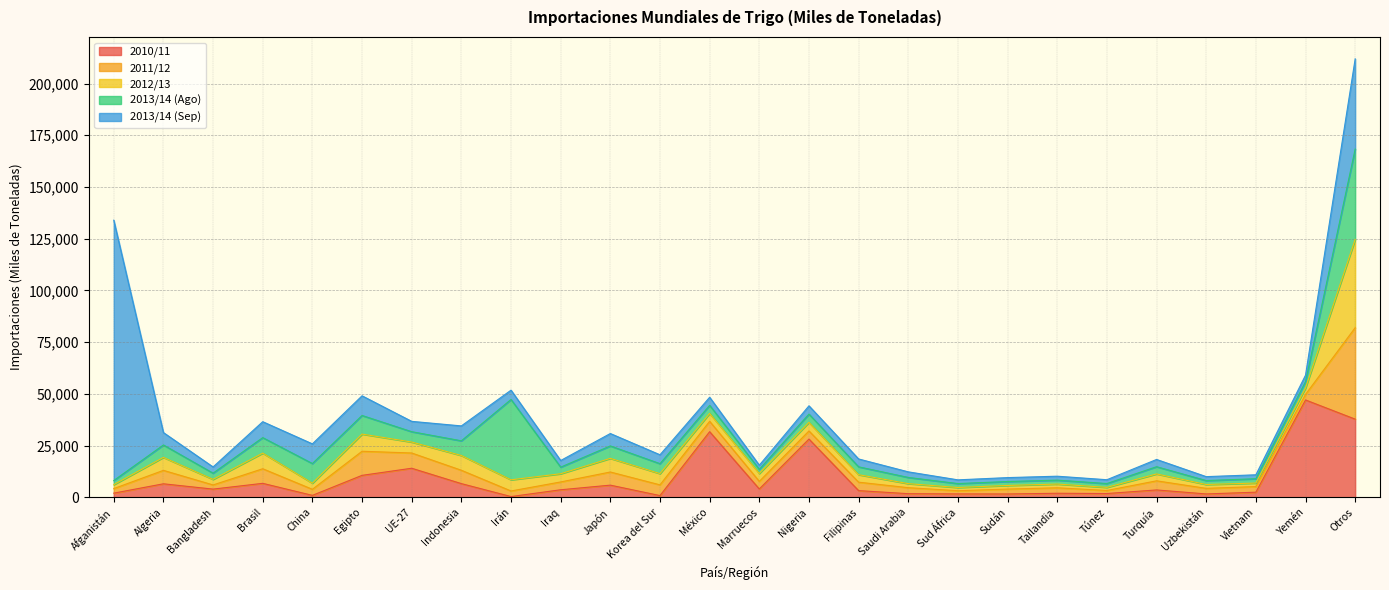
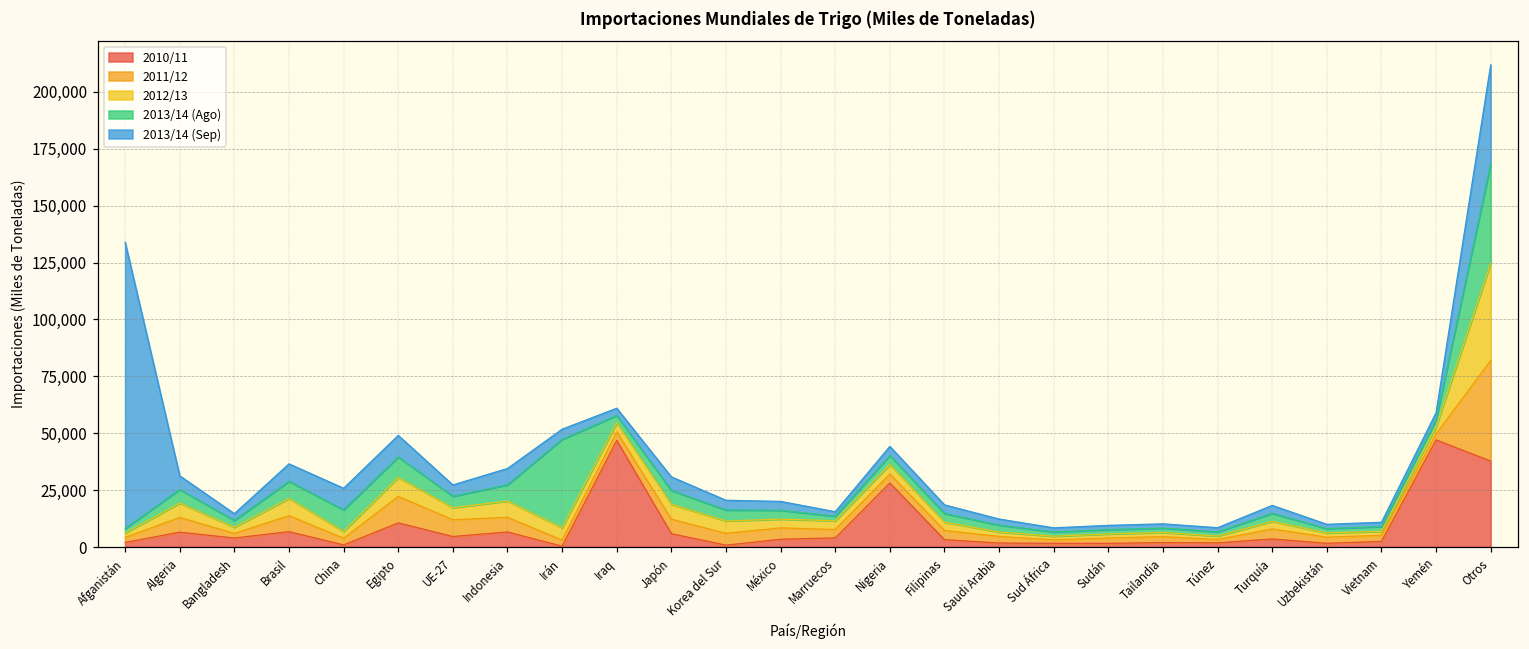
  {
    "2010/11": {
      "Afganistán": "2,000",
      "Algeria": "7,000",
      "Bangladesh": "4,000",
      "Brasil": "7,000",
      "China": "1,000",
      "Egipto": "11,000",
-     "UE-27": "14,000",
+     "UE-27": "5,000",
      "Indonesia": "7,000",
      "Irán": "0",
-     "Iraq": "4,000",
+     "Iraq": "47,000",
      "Japón": "6,000",
      "Korea del Sur": "1,000",
-     "México": "32,000",
+     "México": "3,000",
      "Marruecos": "4,000",
      "Nigeria": "28,000",
      "Filipinas": "3,000",
      "Saudi Arabia": "2,000",
      "Sud África": "2,000",
      "Sudán": "2,000",
      "Tailandia": "2,000",
      "Túnez": "2,000",
      "Turquía": "4,000",
      "Uzbekistán": "2,000",
      "Vietnam": "2,000",
      "Yemén": "47,000",
      "Otros": "38,000"
    },
    "2013/14 (Ago)": {
      "Afganistán": "2,000",
      "Algeria": "6,000",
      "Bangladesh": "3,000",
      "Brasil": "8,000",
      "China": "10,000",
      "Egipto": "9,000",
      "UE-27": "5,000",
      "Indonesia": "7,000",
      "Irán": "39,000",
      "Iraq": "3,000",
      "Japón": "6,000",
      "Korea del Sur": "5,000",
      "México": "4,000",
      "Marruecos": "2,000",
      "Nigeria": "4,000",
      "Filipinas": "4,000",
      "Saudi Arabia": "3,000",
      "Sud África": "2,000",
      "Sudán": "2,000",
      "Tailandia": "2,000",
      "Túnez": "2,000",
      "Turquía": "4,000",
      "Uzbekistán": "2,000",
      "Vietnam": "2,000",
      "Yemén": "3,000",
      "Otros": "44,000"
    },
    "2013/14 (Sep)": {
      "Afganistán": "126,000",
      "Algeria": "6,000",
      "Bangladesh": "3,000",
      "Brasil": "8,000",
      "China": "10,000",
      "Egipto": "10,000",
      "UE-27": "5,000",
      "Indonesia": "7,000",
      "Irán": "5,000",
      "Iraq": "3,000",
      "Japón": "6,000",
      "Korea del Sur": "4,000",
      "México": "4,000",
      "Marruecos": "2,000",
      "Nigeria": "4,000",
      "Filipinas": "4,000",
      "Saudi Arabia": "3,000",
      "Sud África": "2,000",
      "Sudán": "2,000",
      "Tailandia": "2,000",
      "Túnez": "2,000",
      "Turquía": "4,000",
      "Uzbekistán": "2,000",
      "Vietnam": "2,000",
      "Yemén": "3,000",
      "Otros": "44,000"
    }
  }
